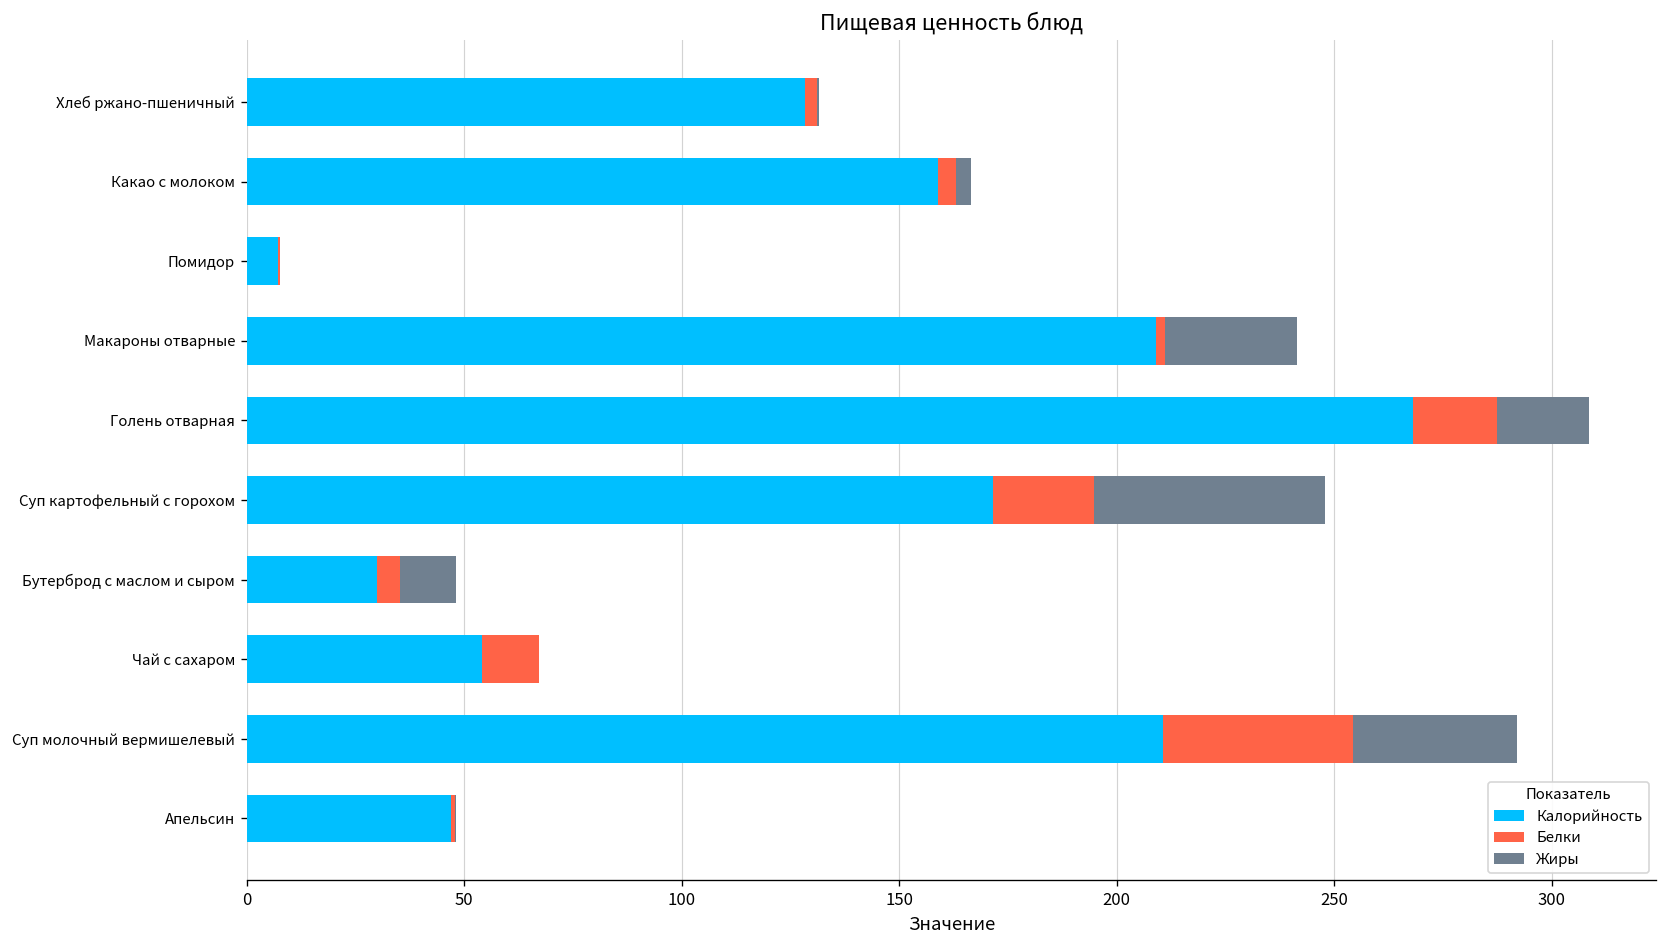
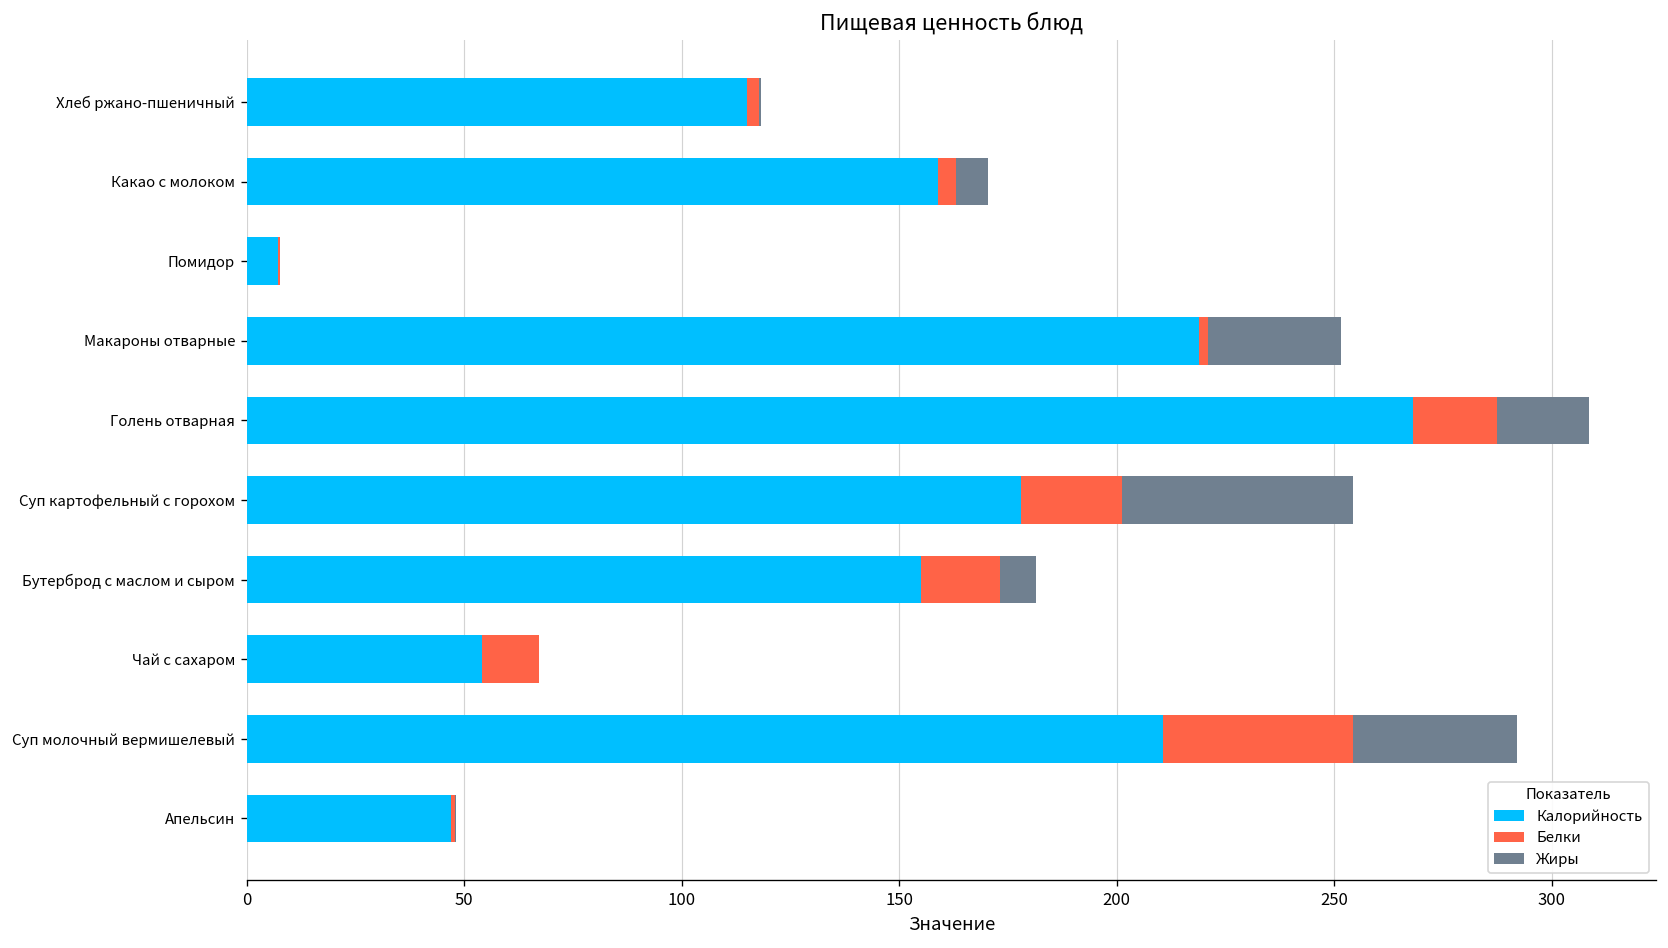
  {
    "Калорийность": {
-     "Хлеб ржано-пшеничный": 128,
+     "Хлеб ржано-пшеничный": 115,
      "Какао с молоком": 159,
      "Помидор": 7,
-     "Макароны отварные": 209,
+     "Макароны отварные": 219,
      "Голень отварная": 268,
-     "Суп картофельный с горохом": 172,
-     "Бутерброд с маслом и сыром": 30,
+     "Суп картофельный с горохом": 178,
+     "Бутерброд с маслом и сыром": 155,
      "Чай с сахаром": 54,
      "Суп молочный вермишелевый": 211,
      "Апельсин": 47
    },
    "Белки": {
      "Хлеб ржано-пшеничный": 3,
      "Какао с молоком": 4,
      "Макароны отварные": 2,
      "Голень отварная": 19,
      "Суп картофельный с горохом": 23,
-     "Бутерброд с маслом и сыром": 5,
+     "Бутерброд с маслом и сыром": 18,
      "Чай с сахаром": 13,
      "Суп молочный вермишелевый": 44,
      "Апельсин": 1
    },
    "Жиры": {
-     "Какао с молоком": 4,
+     "Какао с молоком": 7,
      "Макароны отварные": 30,
      "Голень отварная": 21,
      "Суп картофельный с горохом": 53,
-     "Бутерброд с маслом и сыром": 13,
+     "Бутерброд с маслом и сыром": 8,
      "Суп молочный вермишелевый": 38
    }
  }
